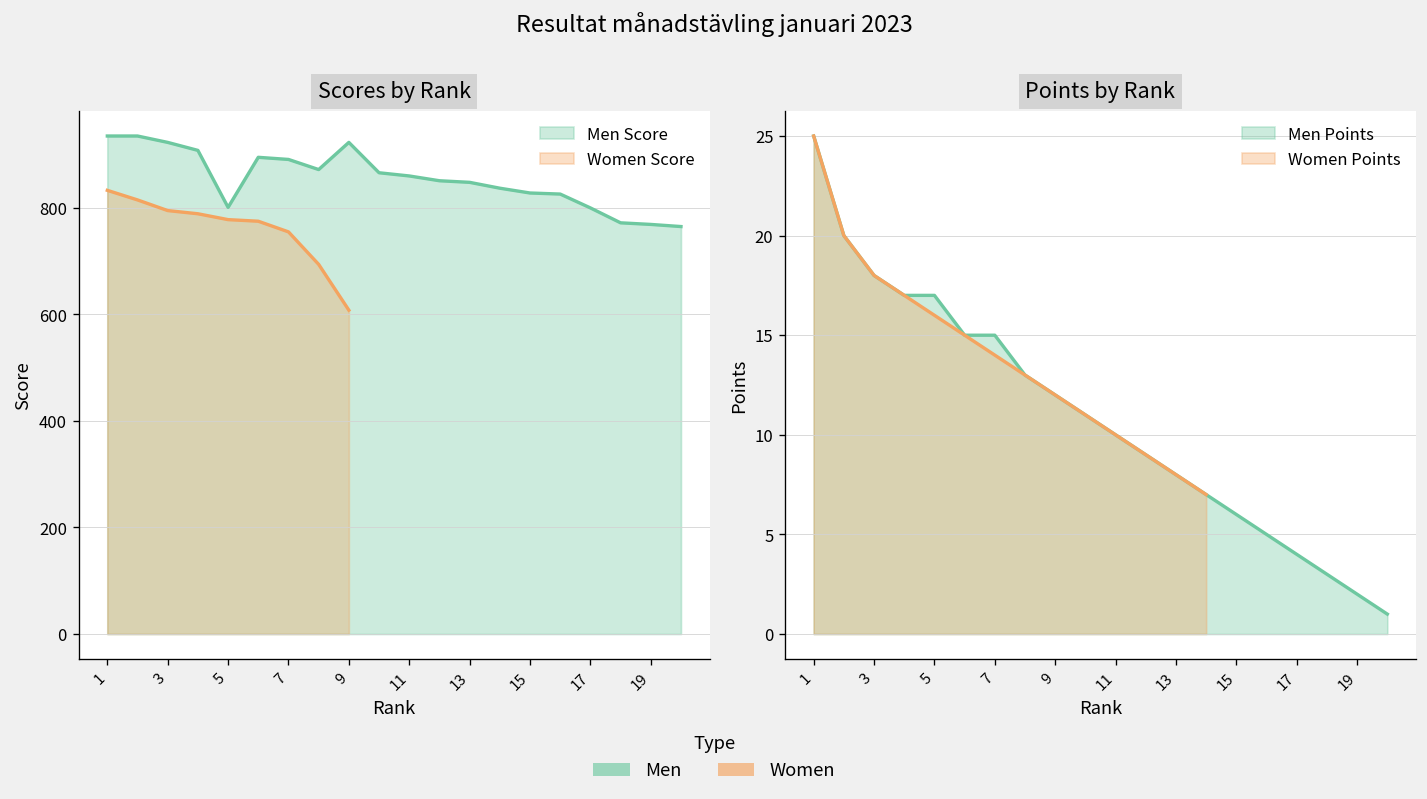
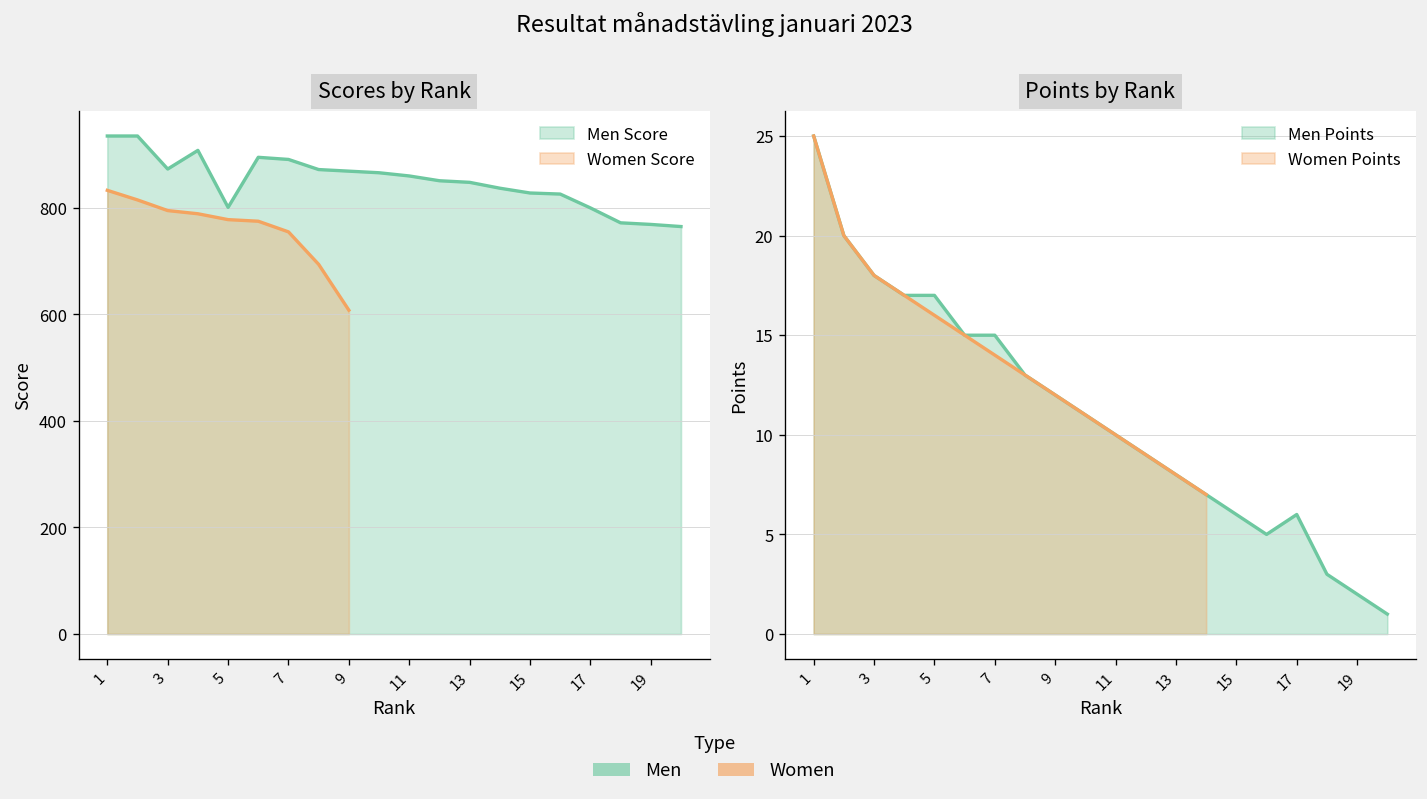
  {
    "Scores by Rank": {
      "Men Score": {
        "1": 940,
-       "3": 920,
+       "3": 870,
        "5": 800,
        "7": 890,
-       "9": 920,
+       "9": 870,
        "11": 860,
        "13": 850,
        "15": 830,
        "17": 800,
        "19": 770
      },
      "Women Score": {
        "9": 610
      }
    },
    "Points by Rank": {
      "Men Points": {
        "5": 17,
        "7": 15,
        "15": 6,
-       "17": 4,
+       "17": 6,
        "19": 2
      }
    }
  }
